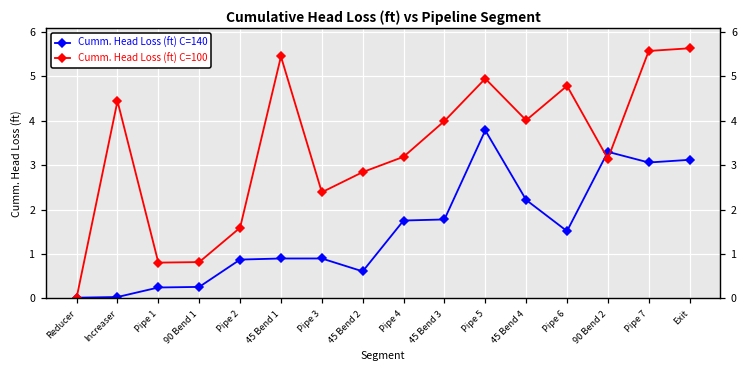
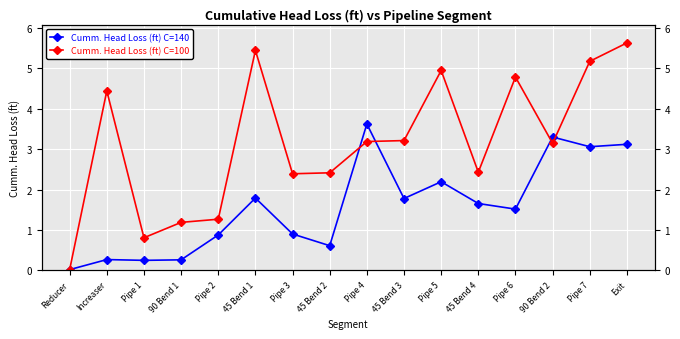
  {
    "Cumm. Head Loss (ft) C=140": {
-     "Increaser": 0.0,
+     "Increaser": 0.3,
      "Pipe 1": 0.2,
      "90 Bend 1": 0.3,
      "Pipe 2": 0.9,
-     "45 Bend 1": 0.9,
+     "45 Bend 1": 1.8,
      "Pipe 3": 0.9,
      "45 Bend 2": 0.6,
-     "Pipe 4": 1.8,
+     "Pipe 4": 3.6,
      "45 Bend 3": 1.8,
-     "Pipe 5": 3.8,
-     "45 Bend 4": 2.2,
+     "Pipe 5": 2.2,
+     "45 Bend 4": 1.7,
      "Pipe 6": 1.5,
      "90 Bend 2": 3.3,
      "Pipe 7": 3.1,
      "Exit": 3.1
    },
    "Cumm. Head Loss (ft) C=100": {
      "Increaser": 4.4,
      "Pipe 1": 0.8,
-     "90 Bend 1": 0.8,
-     "Pipe 2": 1.6,
+     "90 Bend 1": 1.2,
+     "Pipe 2": 1.3,
      "45 Bend 1": 5.4,
      "Pipe 3": 2.4,
-     "45 Bend 2": 2.8,
+     "45 Bend 2": 2.4,
      "Pipe 4": 3.2,
-     "45 Bend 3": 4.0,
+     "45 Bend 3": 3.2,
      "Pipe 5": 5.0,
-     "45 Bend 4": 4.0,
+     "45 Bend 4": 2.4,
      "Pipe 6": 4.8,
      "90 Bend 2": 3.1,
-     "Pipe 7": 5.6,
+     "Pipe 7": 5.2,
      "Exit": 5.6
    }
  }
